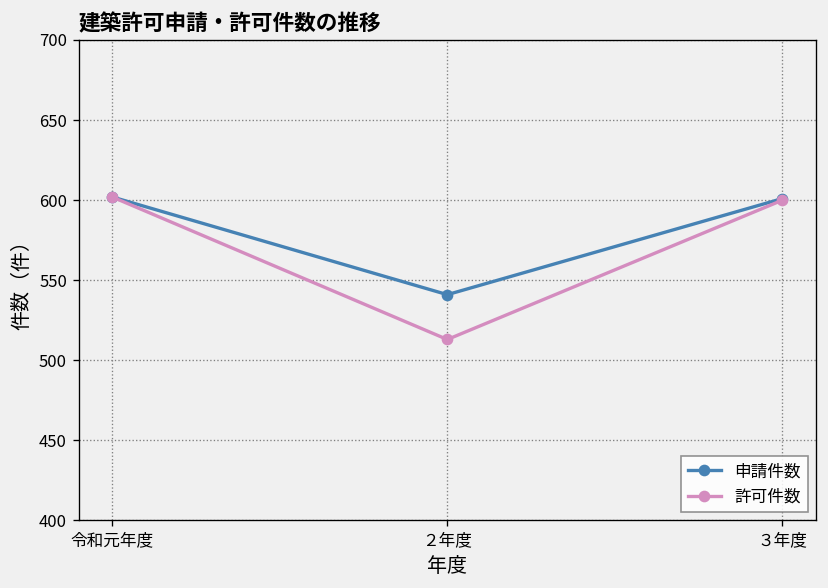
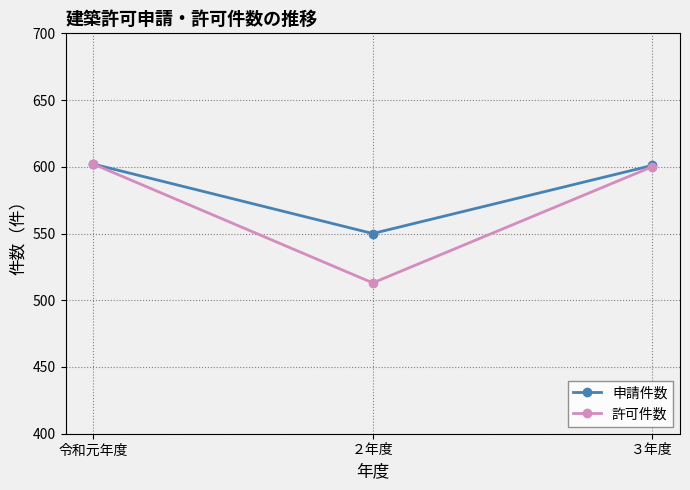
  {
    "申請件数": {
-     "２年度": 541
+     "２年度": 550
    },
    "許可件数": {
      "２年度": 513
    }
  }
